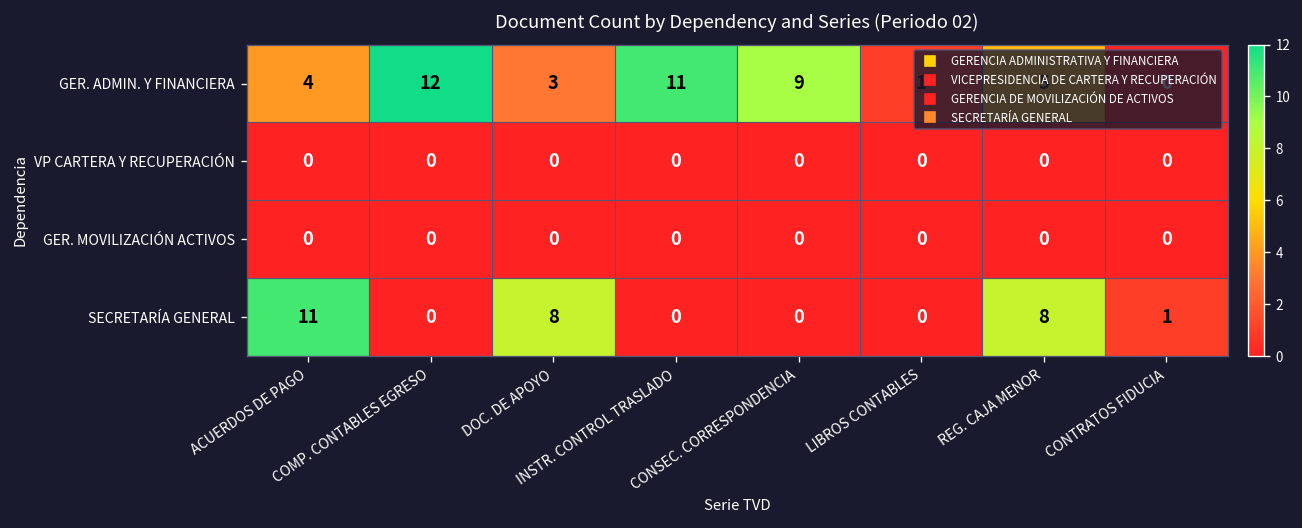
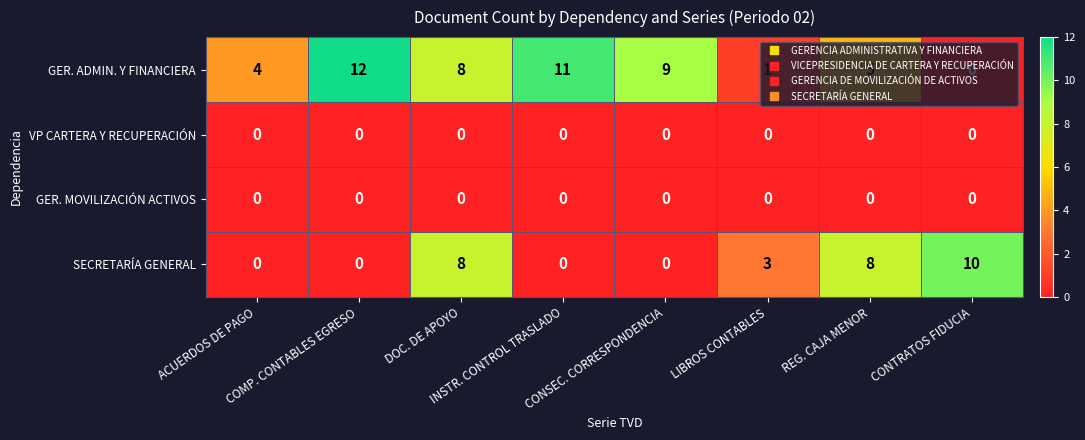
  {
    "GER. ADMIN. Y FINANCIERA": {
      "ACUERDOS DE PAGO": 4,
      "COMP. CONTABLES EGRESO": 12,
-     "DOC. DE APOYO": 3,
+     "DOC. DE APOYO": 8,
      "INSTR. CONTROL TRASLADO": 11,
      "CONSEC. CORRESPONDENCIA": 9
    },
    "VP CARTERA Y RECUPERACIÓN": {
      "ACUERDOS DE PAGO": 0,
      "COMP. CONTABLES EGRESO": 0,
      "DOC. DE APOYO": 0,
      "INSTR. CONTROL TRASLADO": 0,
      "CONSEC. CORRESPONDENCIA": 0,
      "LIBROS CONTABLES": 0,
      "REG. CAJA MENOR": 0,
      "CONTRATOS FIDUCIA": 0
    },
    "GER. MOVILIZACIÓN ACTIVOS": {
      "ACUERDOS DE PAGO": 0,
      "COMP. CONTABLES EGRESO": 0,
      "DOC. DE APOYO": 0,
      "INSTR. CONTROL TRASLADO": 0,
      "CONSEC. CORRESPONDENCIA": 0,
      "LIBROS CONTABLES": 0,
      "REG. CAJA MENOR": 0,
      "CONTRATOS FIDUCIA": 0
    },
    "SECRETARÍA GENERAL": {
-     "ACUERDOS DE PAGO": 11,
+     "ACUERDOS DE PAGO": 0,
      "COMP. CONTABLES EGRESO": 0,
      "DOC. DE APOYO": 8,
      "INSTR. CONTROL TRASLADO": 0,
      "CONSEC. CORRESPONDENCIA": 0,
-     "LIBROS CONTABLES": 0,
+     "LIBROS CONTABLES": 3,
      "REG. CAJA MENOR": 8,
-     "CONTRATOS FIDUCIA": 1
+     "CONTRATOS FIDUCIA": 10
    }
  }
